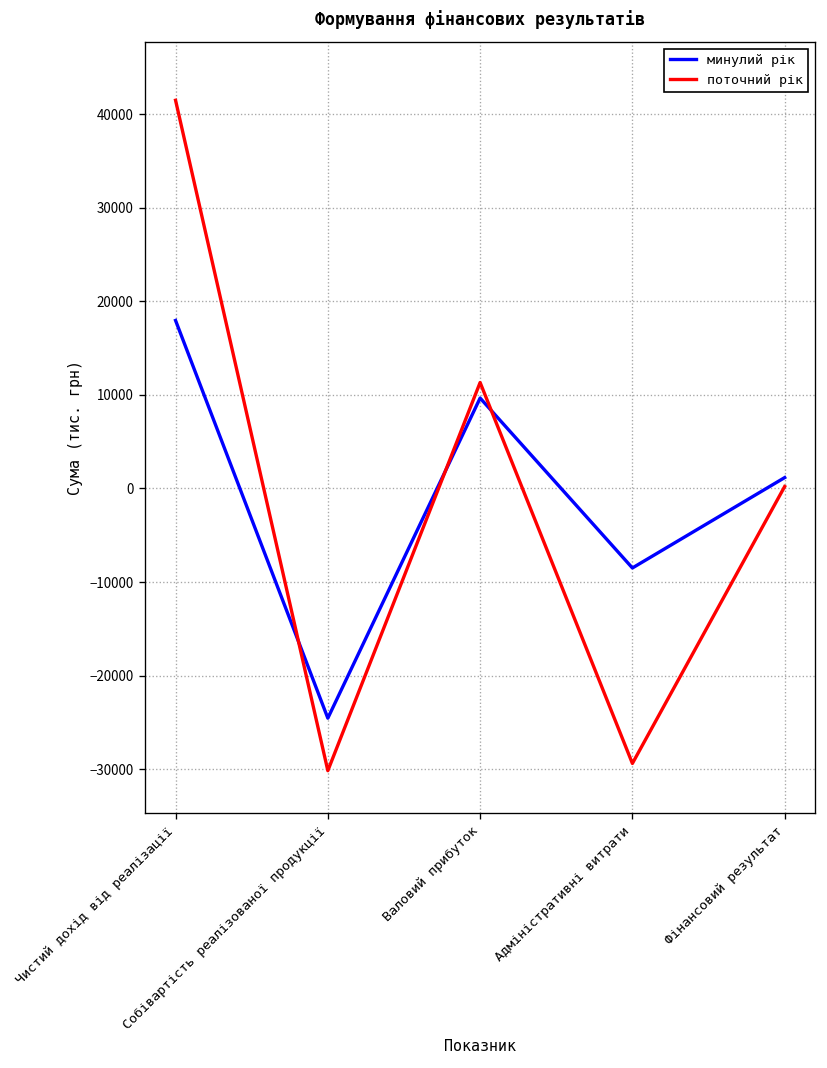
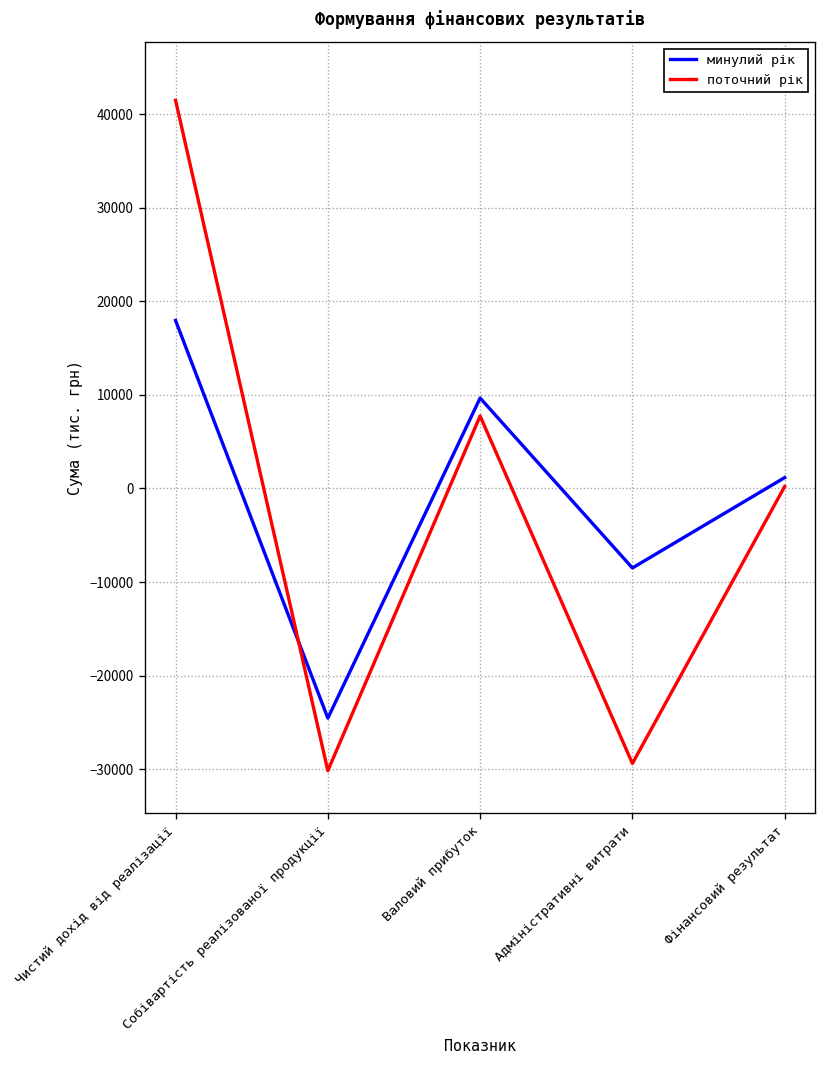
  {
    "минулий рік": {
      "Чистий дохід від реалізації": 18000,
      "Собівартість реалізованої продукції": -25000,
      "Валовий прибуток": 10000,
      "Адміністративні витрати": -9000,
      "Фінансовий результат": 1000
    },
    "поточний рік": {
      "Чистий дохід від реалізації": 41000,
      "Собівартість реалізованої продукції": -30000,
-     "Валовий прибуток": 11000,
+     "Валовий прибуток": 8000,
      "Адміністративні витрати": -29000,
      "Фінансовий результат": 0
    }
  }
